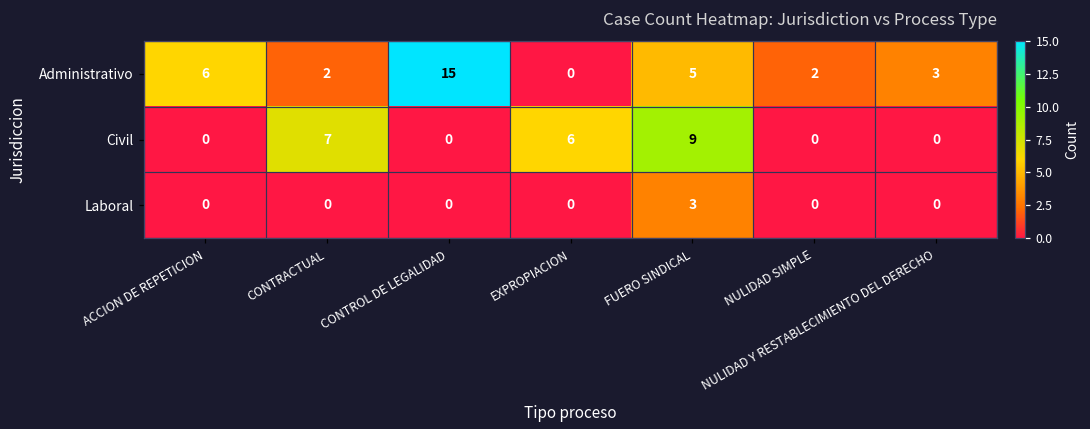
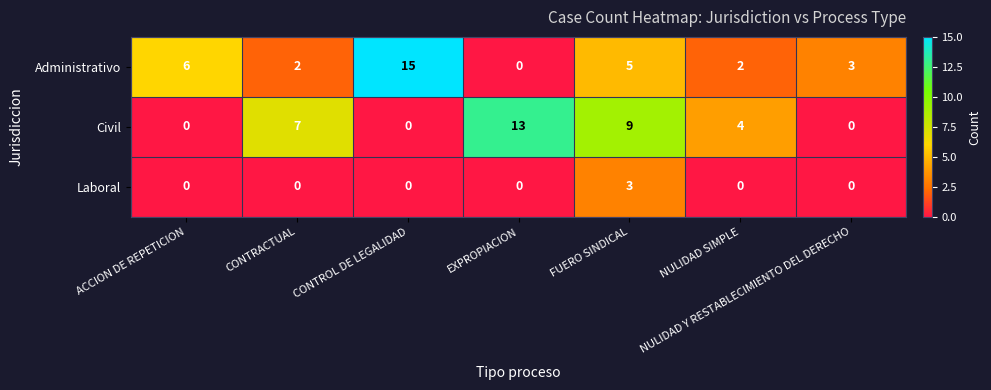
  {
    "Administrativo": {
      "ACCION DE REPETICION": 6,
      "CONTRACTUAL": 2,
      "CONTROL DE LEGALIDAD": 15,
      "EXPROPIACION": 0,
      "FUERO SINDICAL": 5,
      "NULIDAD SIMPLE": 2,
      "NULIDAD Y RESTABLECIMIENTO DEL DERECHO": 3
    },
    "Civil": {
      "ACCION DE REPETICION": 0,
      "CONTRACTUAL": 7,
      "CONTROL DE LEGALIDAD": 0,
-     "EXPROPIACION": 6,
+     "EXPROPIACION": 13,
      "FUERO SINDICAL": 9,
-     "NULIDAD SIMPLE": 0,
+     "NULIDAD SIMPLE": 4,
      "NULIDAD Y RESTABLECIMIENTO DEL DERECHO": 0
    },
    "Laboral": {
      "ACCION DE REPETICION": 0,
      "CONTRACTUAL": 0,
      "CONTROL DE LEGALIDAD": 0,
      "EXPROPIACION": 0,
      "FUERO SINDICAL": 3,
      "NULIDAD SIMPLE": 0,
      "NULIDAD Y RESTABLECIMIENTO DEL DERECHO": 0
    }
  }
